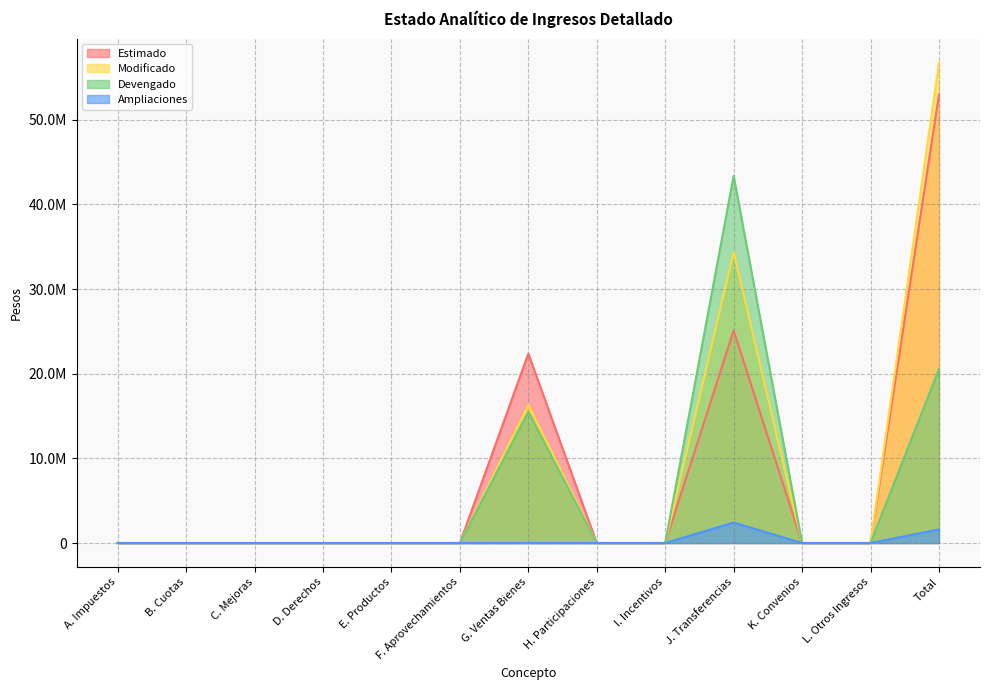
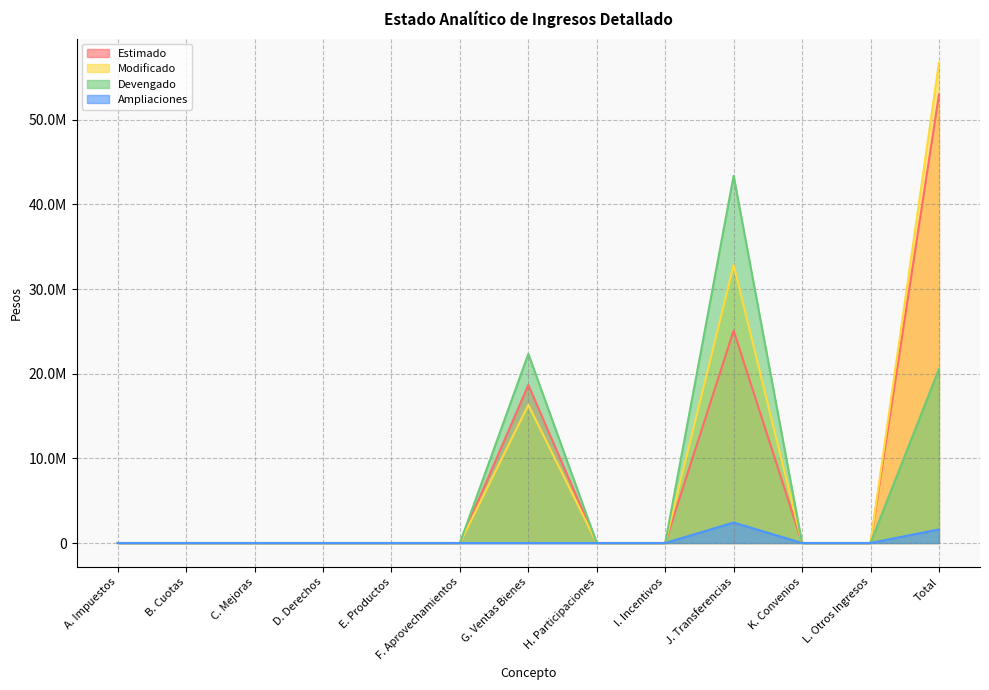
  {
    "Estimado": {
-     "G. Ventas Bienes": 22000000,
+     "G. Ventas Bienes": 19000000,
      "J. Transferencias": 25000000,
      "Total": 53000000
    },
    "Modificado": {
      "G. Ventas Bienes": 16000000,
-     "J. Transferencias": 34000000,
+     "J. Transferencias": 33000000,
      "Total": 57000000
    },
    "Devengado": {
-     "G. Ventas Bienes": 15000000,
+     "G. Ventas Bienes": 22000000,
      "J. Transferencias": 43000000,
      "Total": 21000000
    },
    "Ampliaciones": {
      "G. Ventas Bienes": 0,
      "J. Transferencias": 2000000,
      "Total": 2000000
    }
  }
